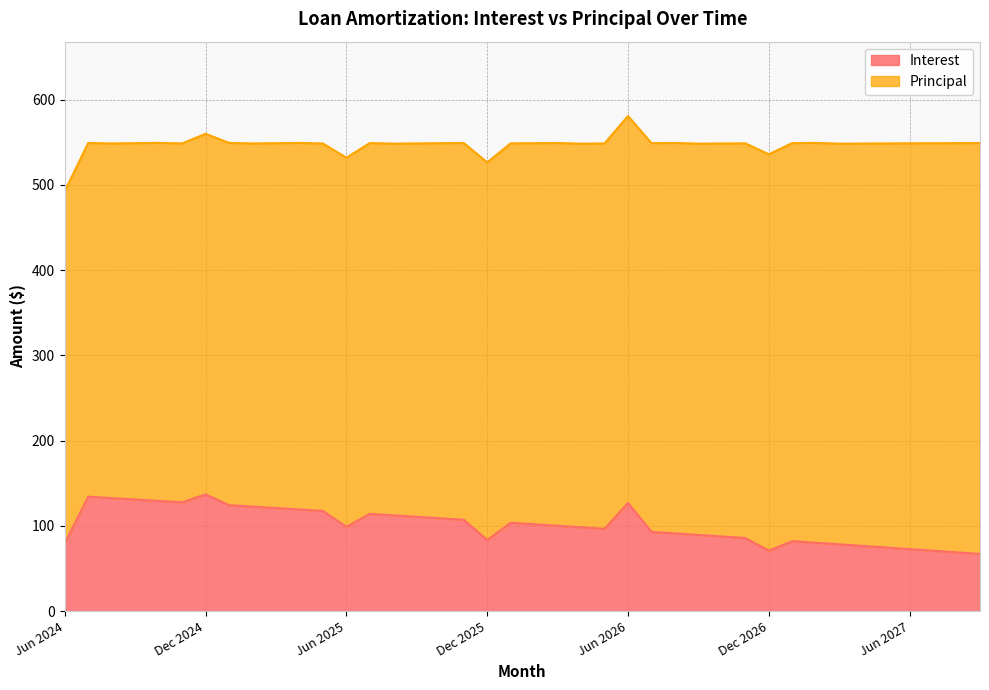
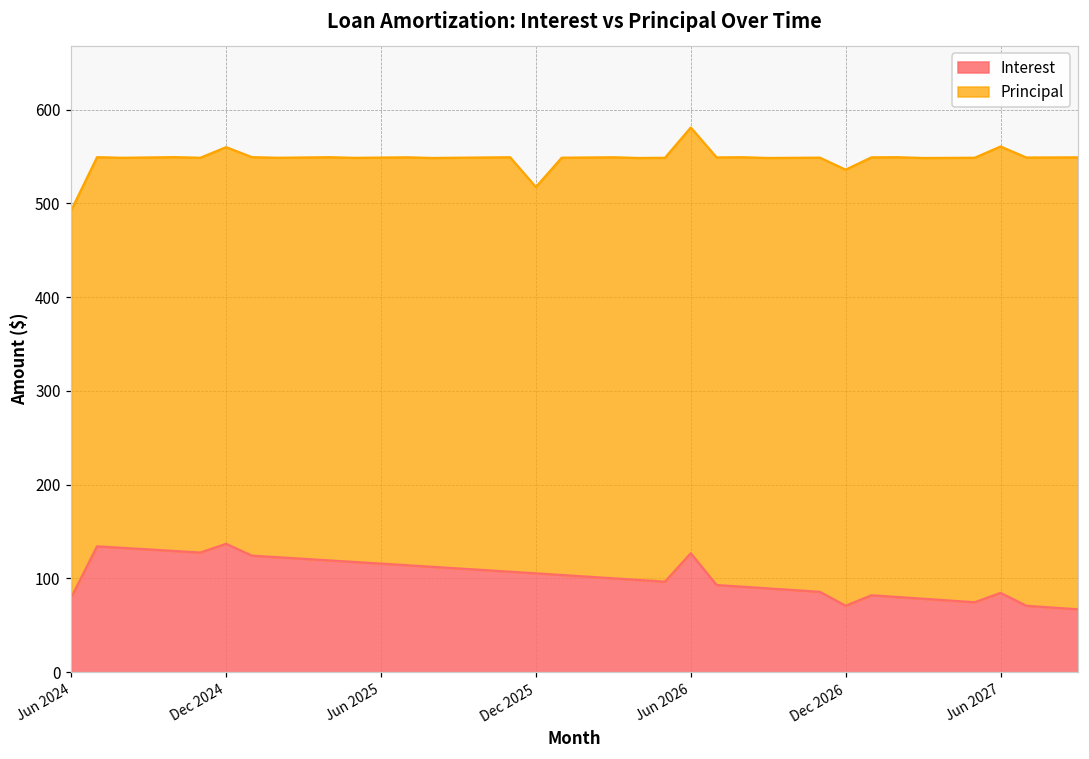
  {
    "Interest": {
      "Jun 2024": 80,
      "Dec 2024": 140,
-     "Jun 2025": 100,
-     "Dec 2025": 80,
+     "Jun 2025": 120,
+     "Dec 2025": 110,
      "Jun 2026": 130,
      "Dec 2026": 70,
-     "Jun 2027": 70
+     "Jun 2027": 80
    },
    "Principal": {
      "Jun 2024": 410,
      "Dec 2024": 420,
      "Jun 2025": 430,
-     "Dec 2025": 440,
+     "Dec 2025": 410,
      "Jun 2026": 450,
      "Dec 2026": 470,
      "Jun 2027": 480
    }
  }
